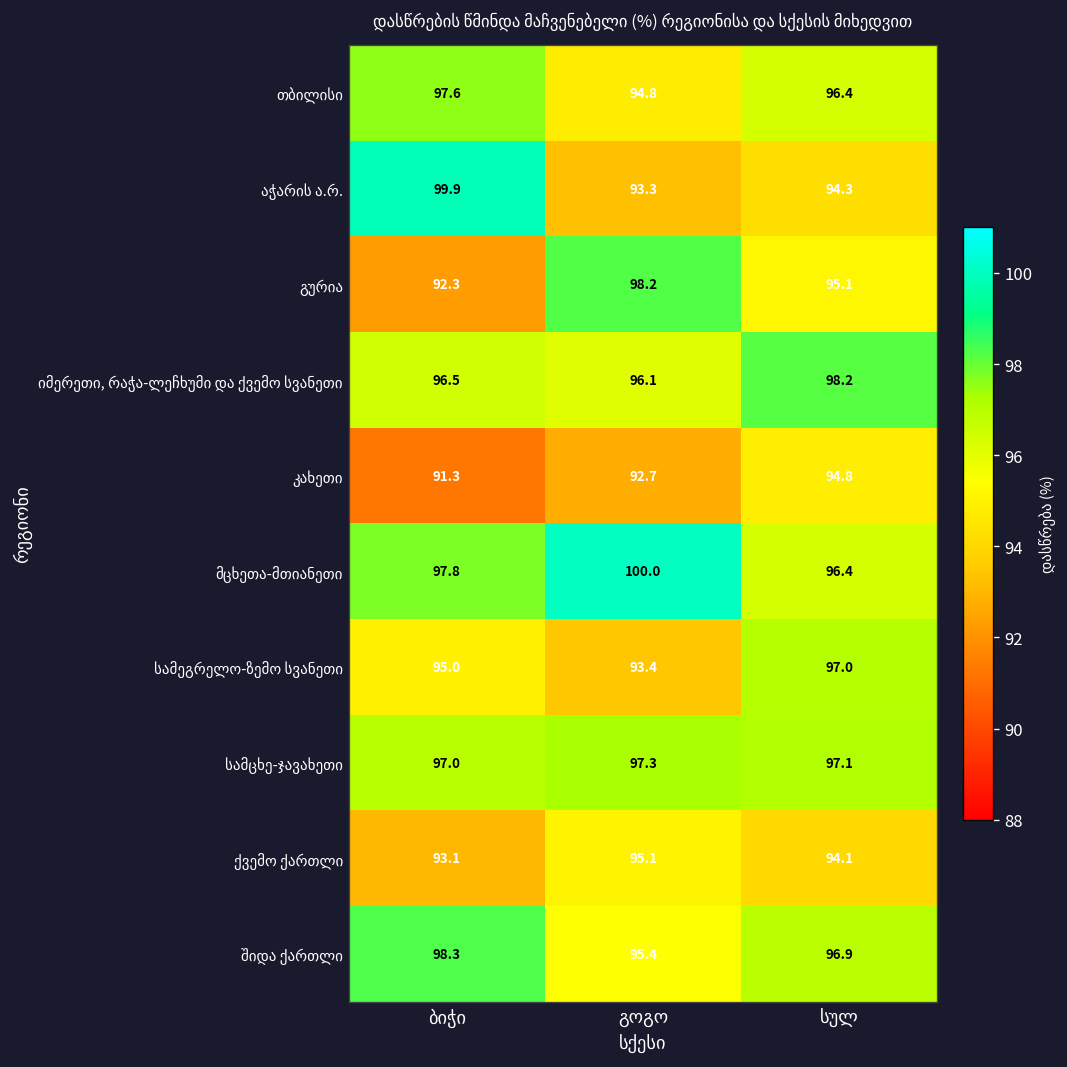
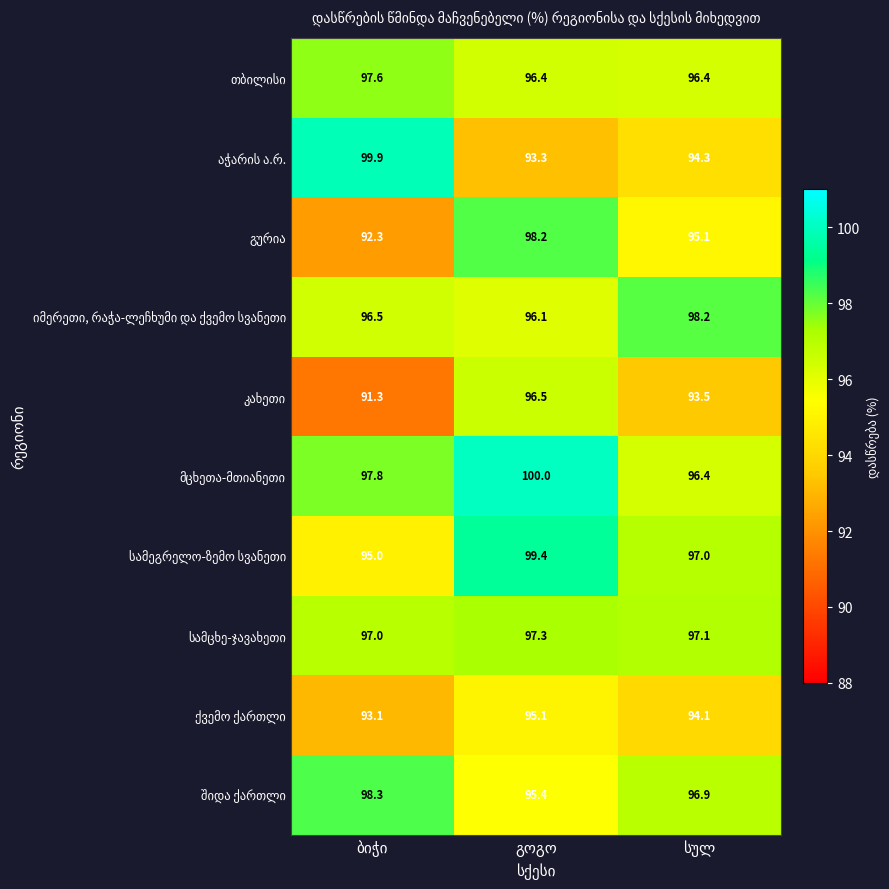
  {
    "თბილისი": {
      "ბიჭი": 97.6,
-     "გოგო": 94.8,
+     "გოგო": 96.4,
      "სულ": 96.4
    },
    "აჭარის ა.რ.": {
      "ბიჭი": 99.9,
      "გოგო": 93.3,
      "სულ": 94.3
    },
    "გურია": {
      "ბიჭი": 92.3,
      "გოგო": 98.2,
      "სულ": 95.1
    },
    "იმერეთი, რაჭა-ლეჩხუმი და ქვემო სვანეთი": {
      "ბიჭი": 96.5,
      "გოგო": 96.1,
      "სულ": 98.2
    },
    "კახეთი": {
      "ბიჭი": 91.3,
-     "გოგო": 92.7,
-     "სულ": 94.8
+     "გოგო": 96.5,
+     "სულ": 93.5
    },
    "მცხეთა-მთიანეთი": {
      "ბიჭი": 97.8,
      "გოგო": 100.0,
      "სულ": 96.4
    },
    "სამეგრელო-ზემო სვანეთი": {
      "ბიჭი": 95.0,
-     "გოგო": 93.4,
+     "გოგო": 99.4,
      "სულ": 97.0
    },
    "სამცხე-ჯავახეთი": {
      "ბიჭი": 97.0,
      "გოგო": 97.3,
      "სულ": 97.1
    },
    "ქვემო ქართლი": {
      "ბიჭი": 93.1,
      "გოგო": 95.1,
      "სულ": 94.1
    },
    "შიდა ქართლი": {
      "ბიჭი": 98.3,
      "გოგო": 95.4,
      "სულ": 96.9
    }
  }
